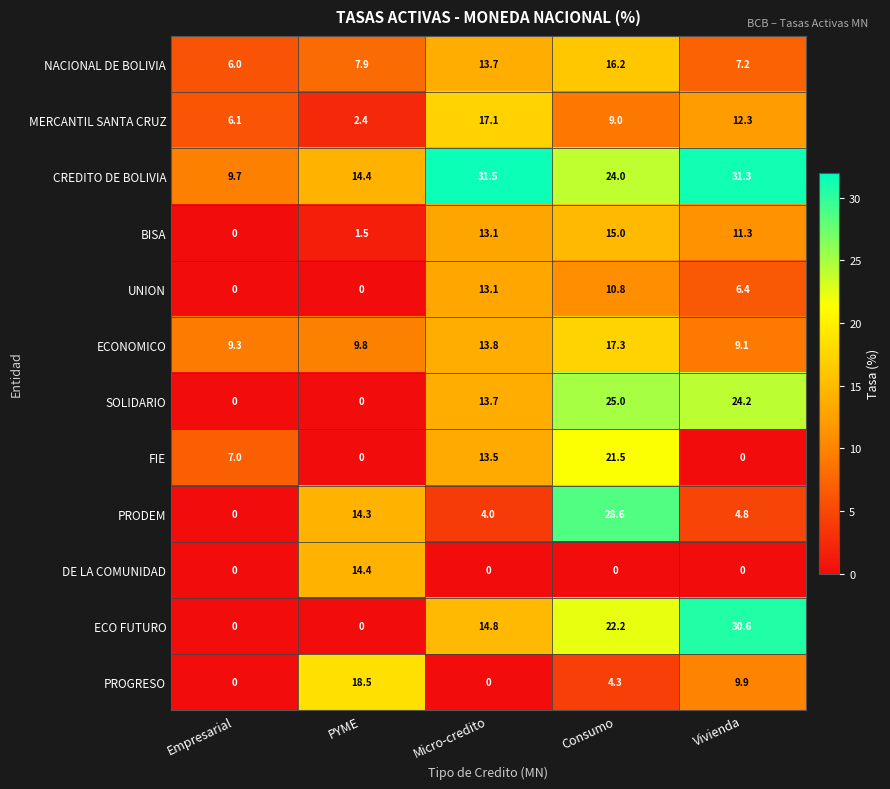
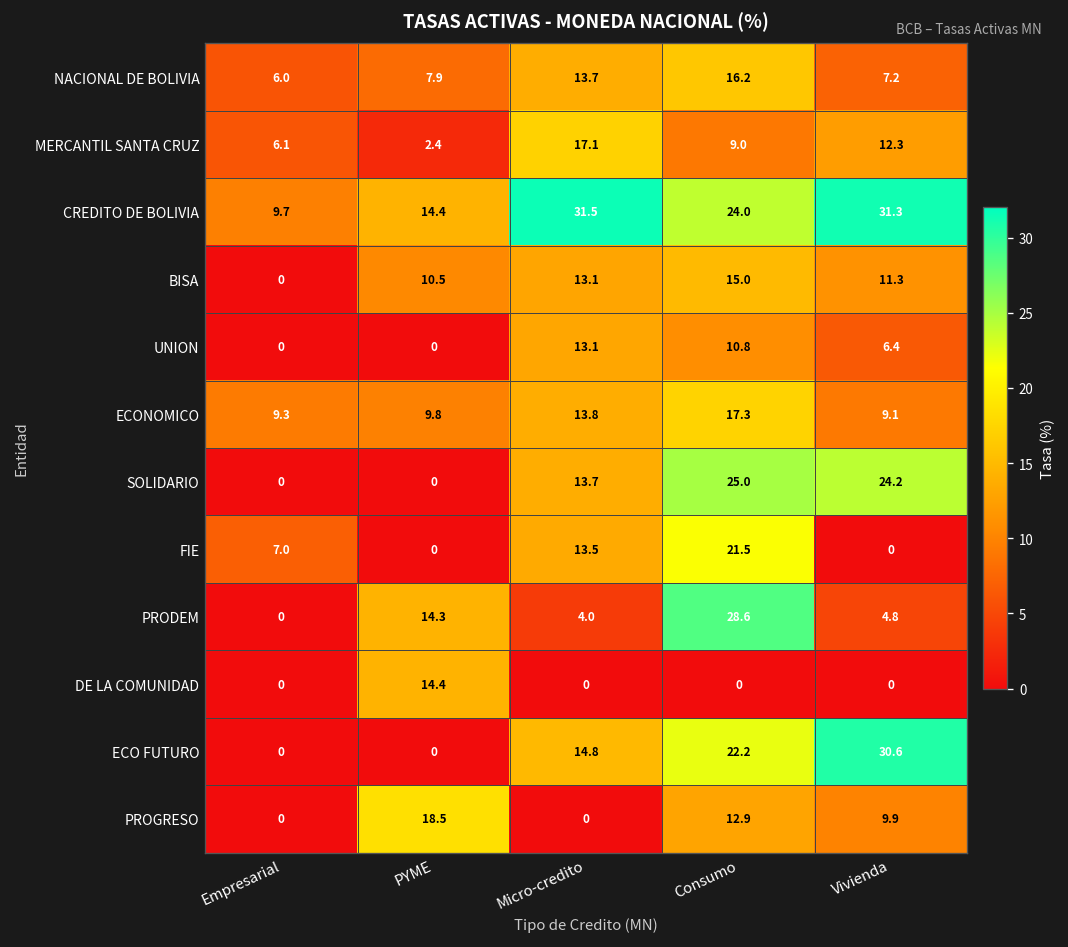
  {
    "NACIONAL DE BOLIVIA": {
      "Empresarial": 6.0,
      "PYME": 7.9,
      "Micro-credito": 13.7,
      "Consumo": 16.2,
      "Vivienda": 7.2
    },
    "MERCANTIL SANTA CRUZ": {
      "Empresarial": 6.1,
      "PYME": 2.4,
      "Micro-credito": 17.1,
      "Consumo": 9.0,
      "Vivienda": 12.3
    },
    "CREDITO DE BOLIVIA": {
      "Empresarial": 9.7,
      "PYME": 14.4,
      "Micro-credito": 31.5,
      "Consumo": 24.0,
      "Vivienda": 31.3
    },
    "BISA": {
      "Empresarial": 0,
-     "PYME": 1.5,
+     "PYME": 10.5,
      "Micro-credito": 13.1,
      "Consumo": 15.0,
      "Vivienda": 11.3
    },
    "UNION": {
      "Empresarial": 0,
      "PYME": 0,
      "Micro-credito": 13.1,
      "Consumo": 10.8,
      "Vivienda": 6.4
    },
    "ECONOMICO": {
      "Empresarial": 9.3,
      "PYME": 9.8,
      "Micro-credito": 13.8,
      "Consumo": 17.3,
      "Vivienda": 9.1
    },
    "SOLIDARIO": {
      "Empresarial": 0,
      "PYME": 0,
      "Micro-credito": 13.7,
      "Consumo": 25.0,
      "Vivienda": 24.2
    },
    "FIE": {
      "Empresarial": 7.0,
      "PYME": 0,
      "Micro-credito": 13.5,
      "Consumo": 21.5,
      "Vivienda": 0
    },
    "PRODEM": {
      "Empresarial": 0,
      "PYME": 14.3,
      "Micro-credito": 4.0,
      "Consumo": 28.6,
      "Vivienda": 4.8
    },
    "DE LA COMUNIDAD": {
      "Empresarial": 0,
      "PYME": 14.4,
      "Micro-credito": 0,
      "Consumo": 0,
      "Vivienda": 0
    },
    "ECO FUTURO": {
      "Empresarial": 0,
      "PYME": 0,
      "Micro-credito": 14.8,
      "Consumo": 22.2,
      "Vivienda": 30.6
    },
    "PROGRESO": {
      "Empresarial": 0,
      "PYME": 18.5,
      "Micro-credito": 0,
-     "Consumo": 4.3,
+     "Consumo": 12.9,
      "Vivienda": 9.9
    }
  }
